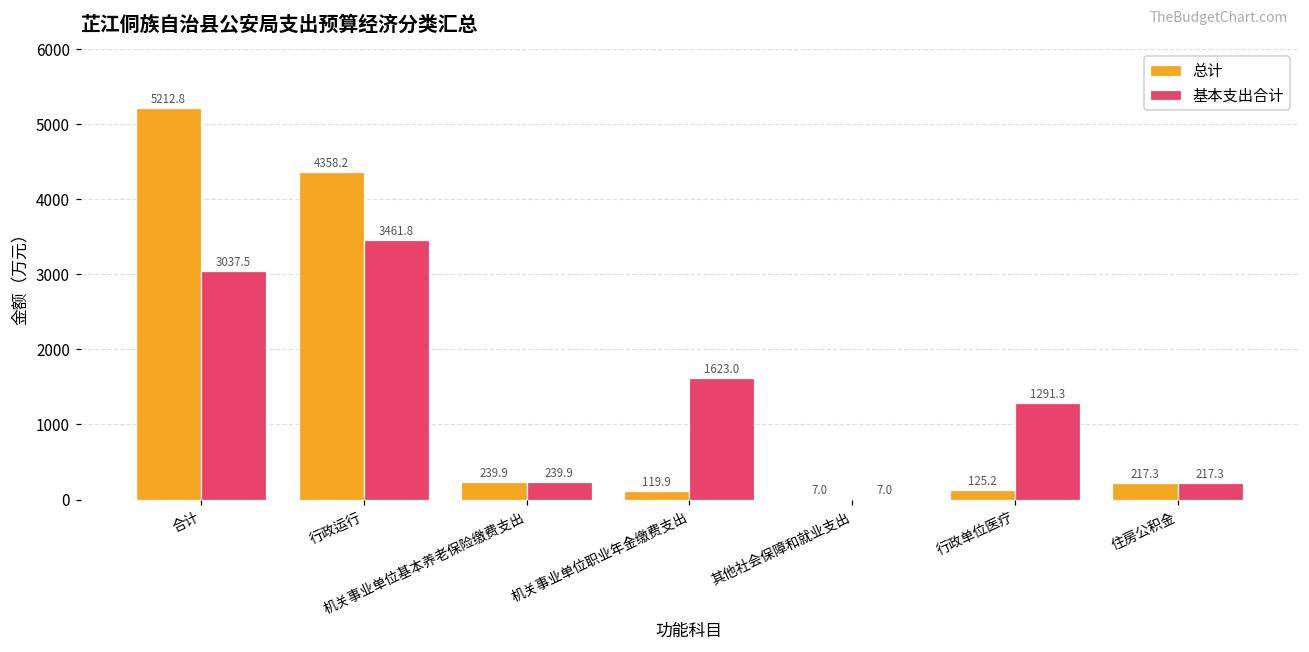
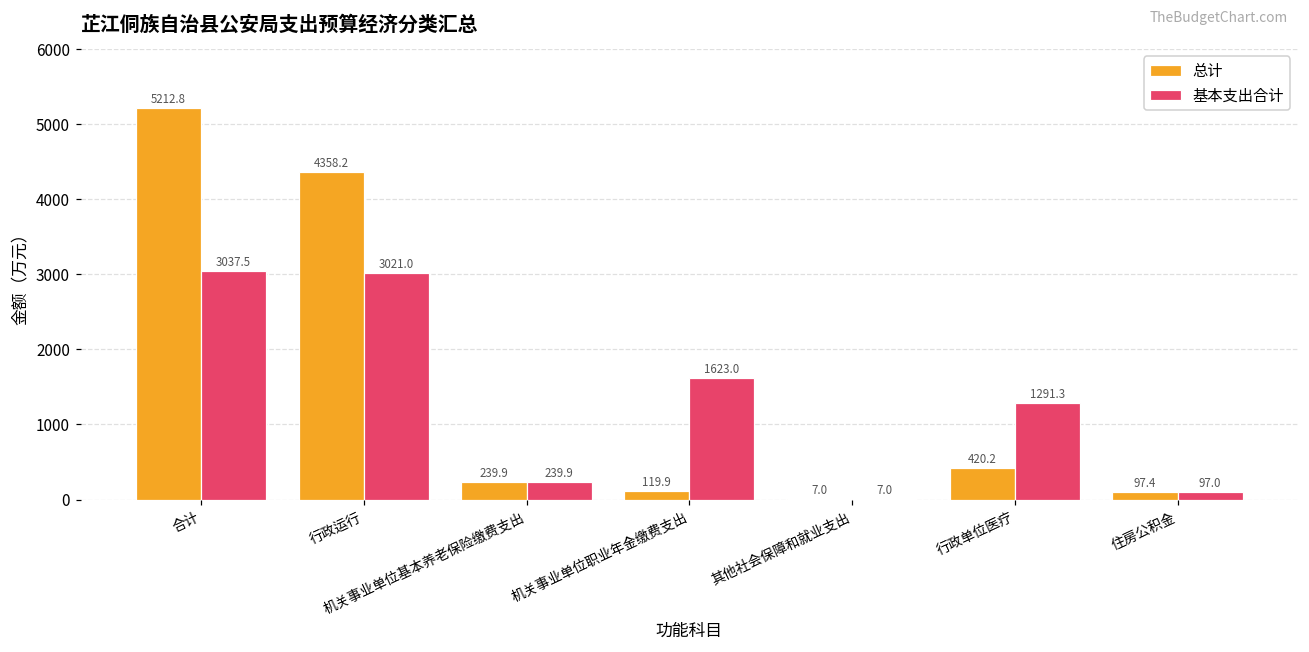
  {
    "总计": {
      "合计": 5212.8,
      "行政运行": 4358.2,
      "机关事业单位基本养老保险缴费支出": 239.9,
      "机关事业单位职业年金缴费支出": 119.9,
      "其他社会保障和就业支出": 7.0,
-     "行政单位医疗": 125.2,
-     "住房公积金": 217.3
+     "行政单位医疗": 420.2,
+     "住房公积金": 97.4
    },
    "基本支出合计": {
      "合计": 3037.5,
-     "行政运行": 3461.8,
+     "行政运行": 3021.0,
      "机关事业单位基本养老保险缴费支出": 239.9,
      "机关事业单位职业年金缴费支出": 1623.0,
      "其他社会保障和就业支出": 7.0,
      "行政单位医疗": 1291.3,
-     "住房公积金": 217.3
+     "住房公积金": 97.0
    }
  }
